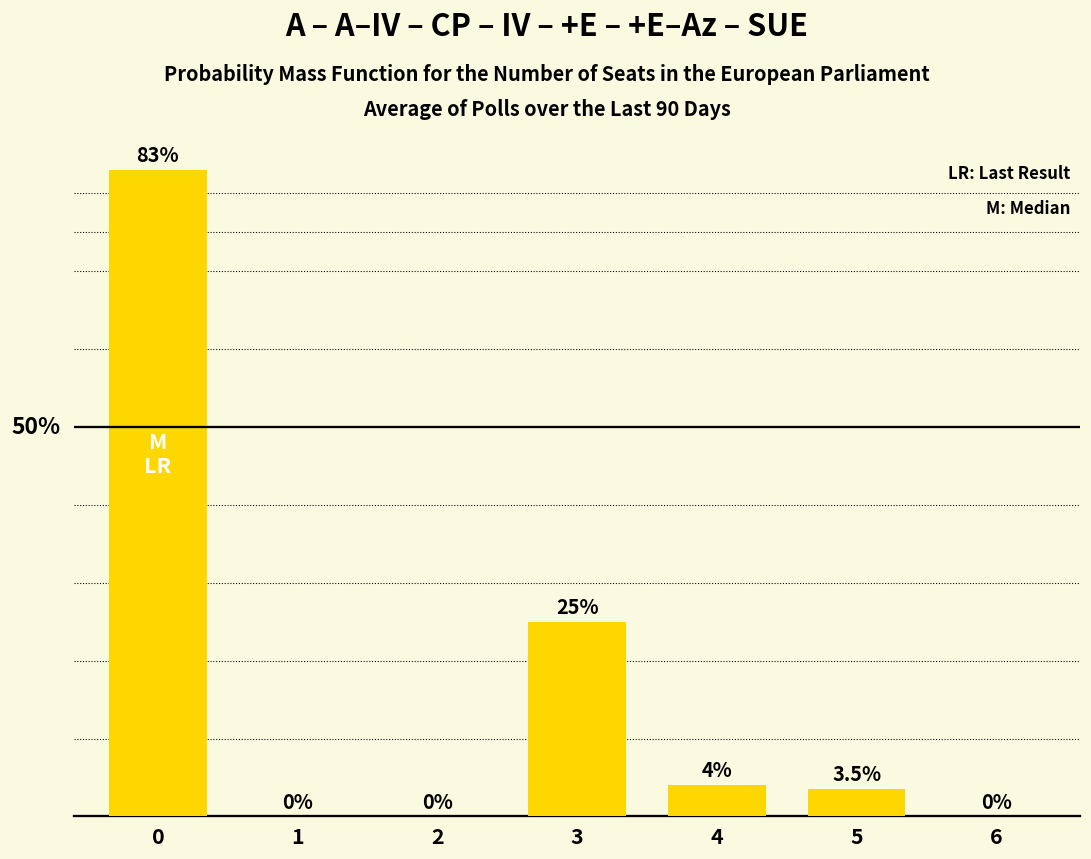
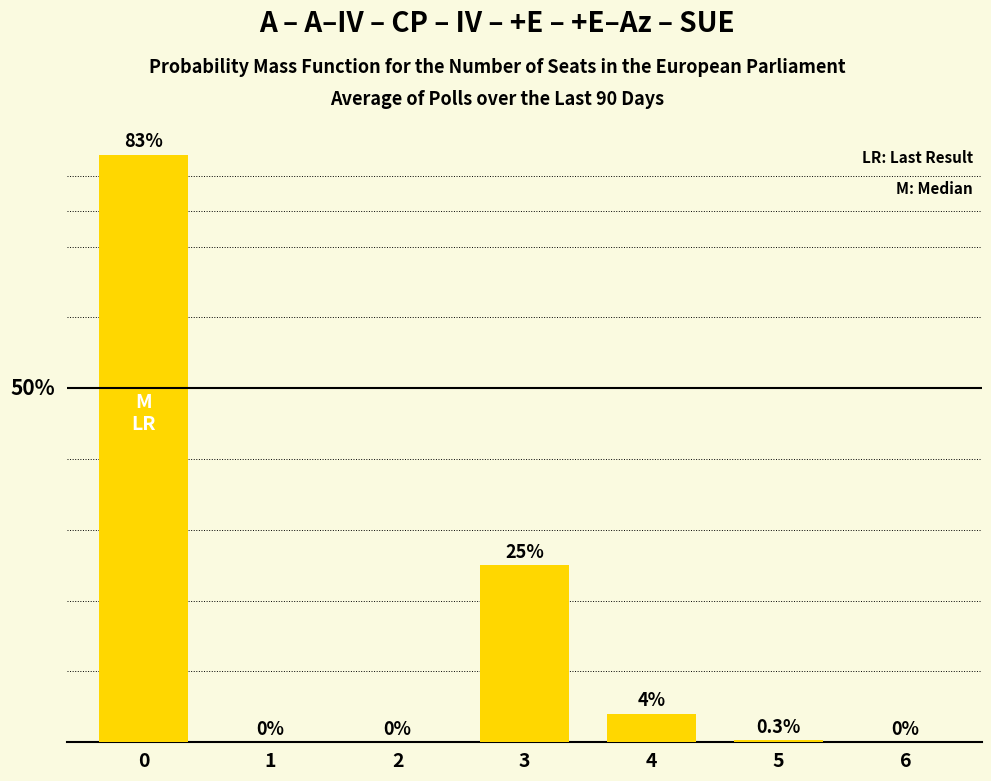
  {
    "0": "83%",
    "1": "0%",
    "2": "0%",
    "3": "25%",
    "4": "4%",
-   "5": "3.5%",
+   "5": "0.3%",
    "6": "0%"
  }
